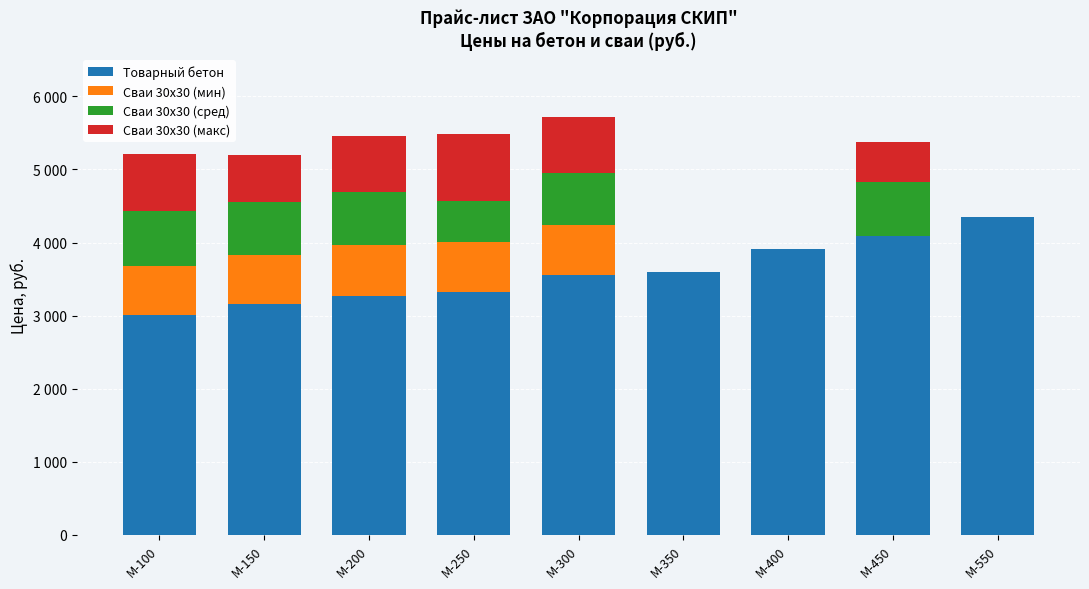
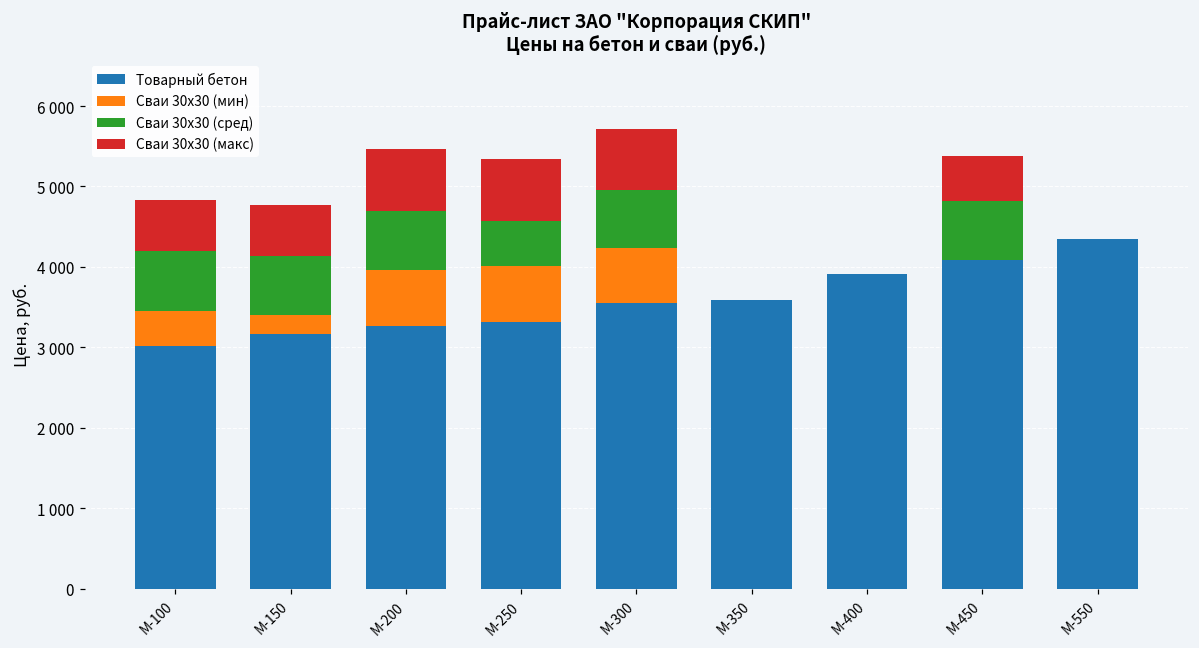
  {
    "Товарный бетон": {
      "М-100": 3000,
      "М-150": 3200,
      "М-200": 3300,
      "М-250": 3300,
      "М-300": 3600,
      "М-350": 3600,
      "М-400": 3900,
      "М-450": 4100,
      "М-550": 4400
    },
    "Сваи 30x30 (мин)": {
-     "М-100": 700,
-     "М-150": 700,
+     "М-100": 400,
+     "М-150": 200,
      "М-200": 700,
      "М-250": 700,
      "М-300": 700,
      "М-350": 0,
      "М-400": 0,
      "М-450": 0,
      "М-550": 0
    },
    "Сваи 30x30 (сред)": {
      "М-100": 700,
      "М-150": 700,
      "М-200": 700,
      "М-250": 600,
      "М-300": 700,
      "М-350": 0,
      "М-400": 0,
      "М-450": 700,
      "М-550": 0
    },
    "Сваи 30x30 (макс)": {
-     "М-100": 800,
+     "М-100": 600,
      "М-150": 600,
      "М-200": 800,
-     "М-250": 900,
+     "М-250": 800,
      "М-300": 800,
      "М-350": 0,
      "М-400": 0,
      "М-450": 600,
      "М-550": 0
    }
  }
